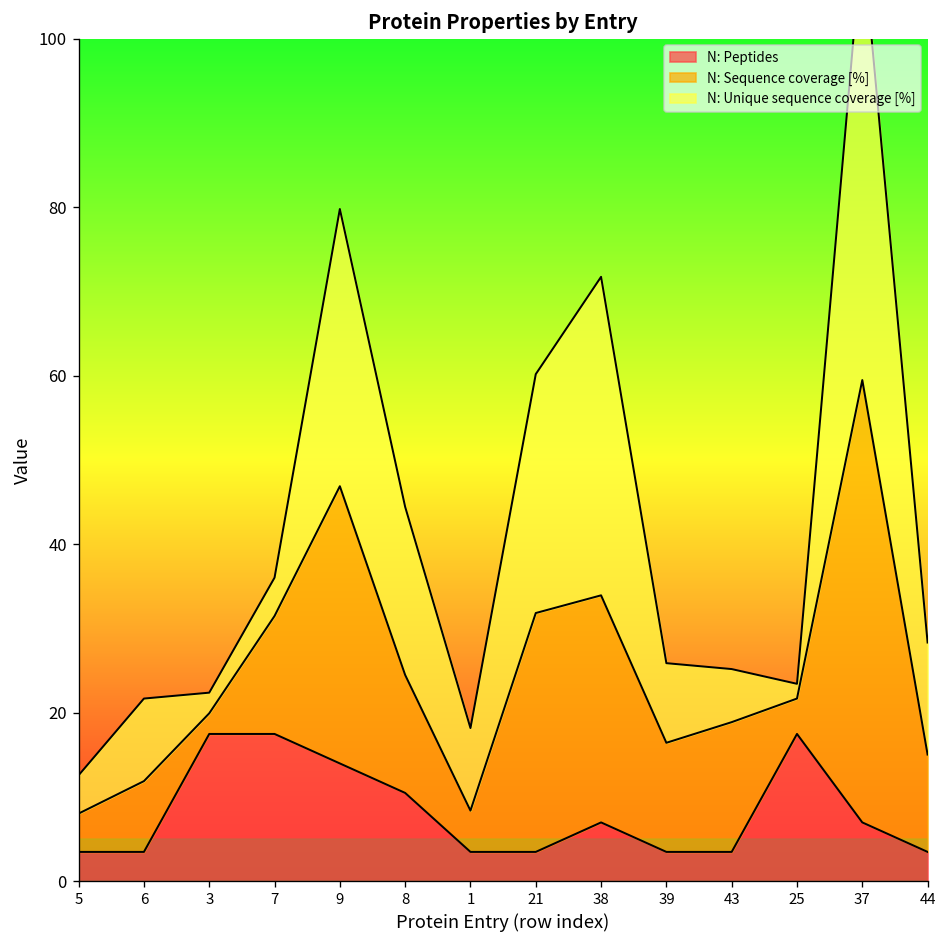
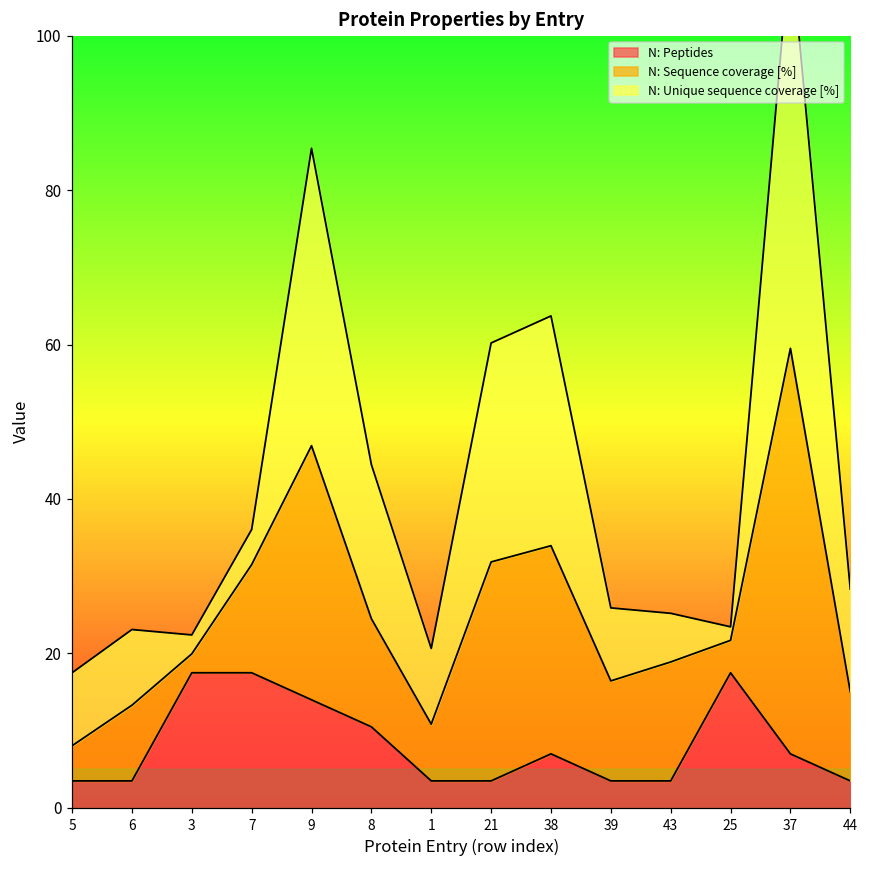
  {
    "N: Peptides": {
      "3": 18,
      "7": 18,
      "9": 14,
      "8": 11,
      "38": 7,
      "25": 18,
      "37": 7
    },
    "N: Sequence coverage [%]": {
      "5": 5,
-     "6": 8,
+     "6": 10,
      "3": 2,
      "7": 14,
      "9": 33,
      "8": 14,
-     "1": 5,
+     "1": 7,
      "21": 28,
      "38": 27,
      "39": 13,
      "43": 15,
      "25": 4,
      "37": 53,
      "44": 12
    },
    "N: Unique sequence coverage [%]": {
-     "5": 5,
+     "5": 9,
      "6": 10,
      "3": 2,
      "7": 5,
-     "9": 33,
+     "9": 39,
      "8": 20,
      "1": 10,
      "21": 28,
-     "38": 38,
+     "38": 30,
      "39": 9,
      "43": 6,
      "25": 2,
      "44": 13
    }
  }
